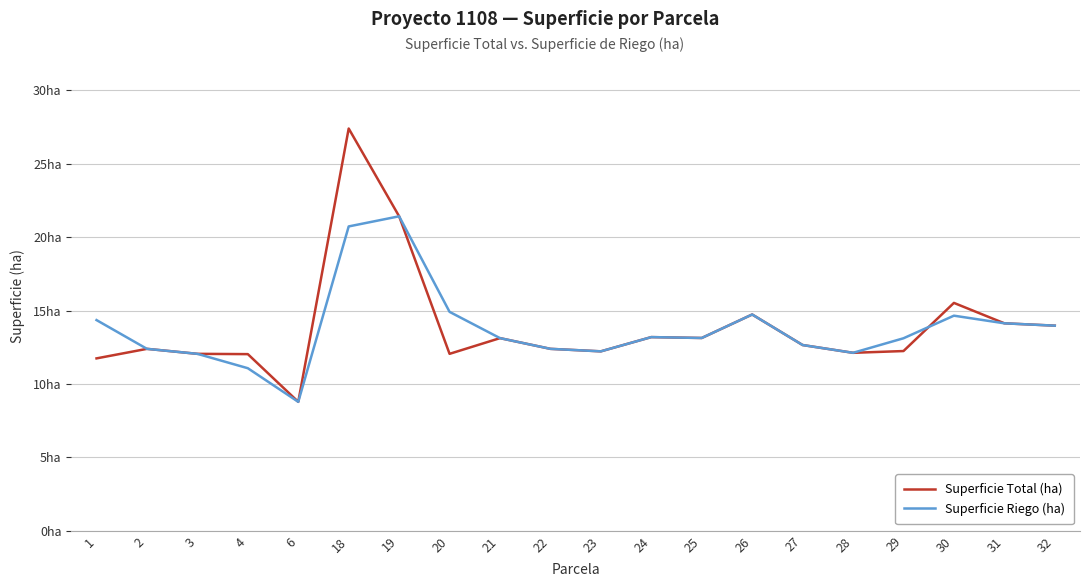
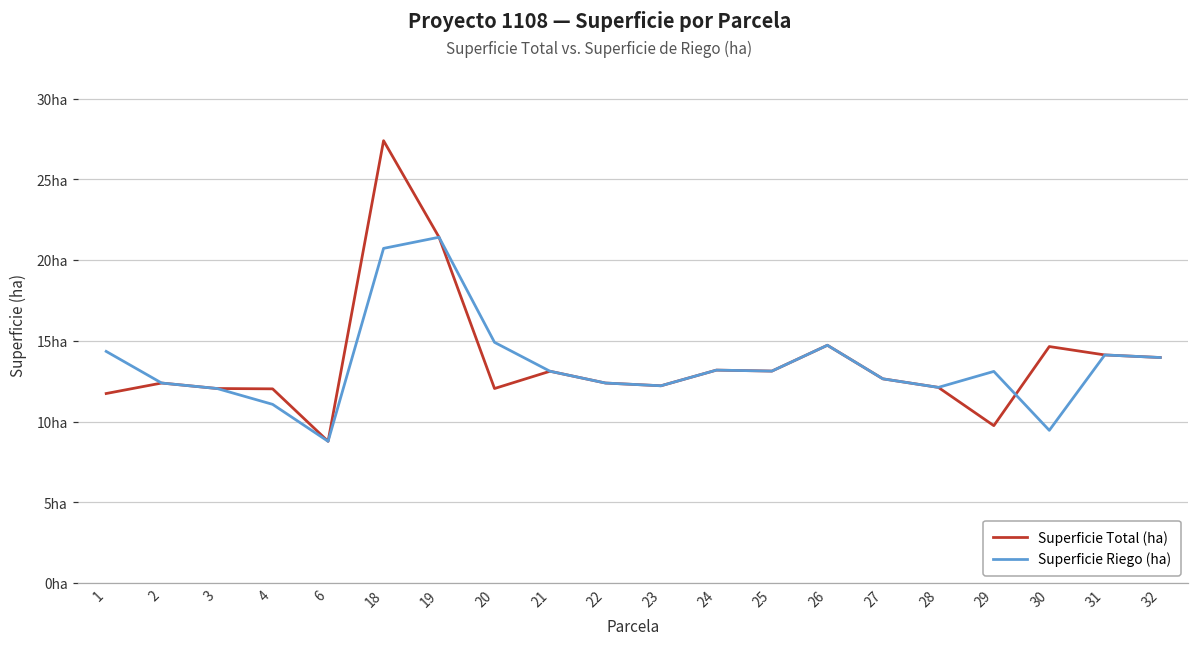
  {
    "Superficie Total (ha)": {
      "1": "11.7ha",
      "4": "12.0ha",
      "18": "27.4ha",
      "20": "12.1ha",
-     "29": "12.2ha",
-     "30": "15.5ha"
+     "29": "9.8ha",
+     "30": "14.7ha"
    },
    "Superficie Riego (ha)": {
      "1": "14.4ha",
      "4": "11.1ha",
      "18": "20.7ha",
      "20": "14.9ha",
      "29": "13.1ha",
-     "30": "14.7ha"
+     "30": "9.5ha"
    }
  }
